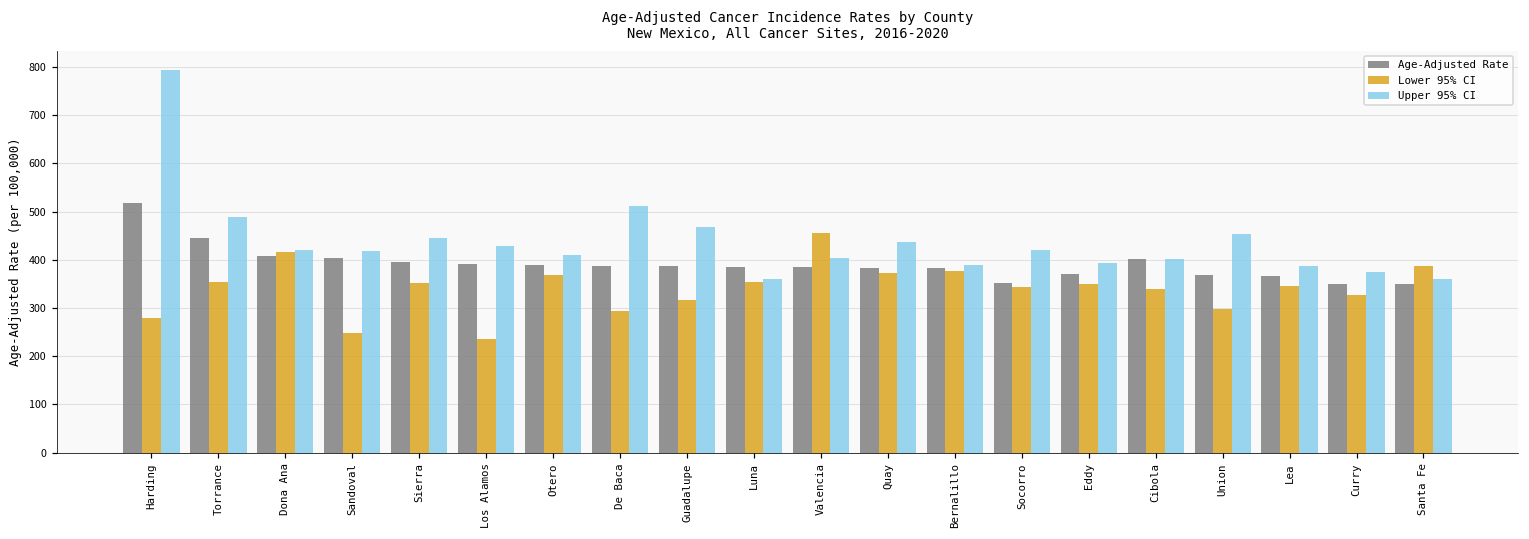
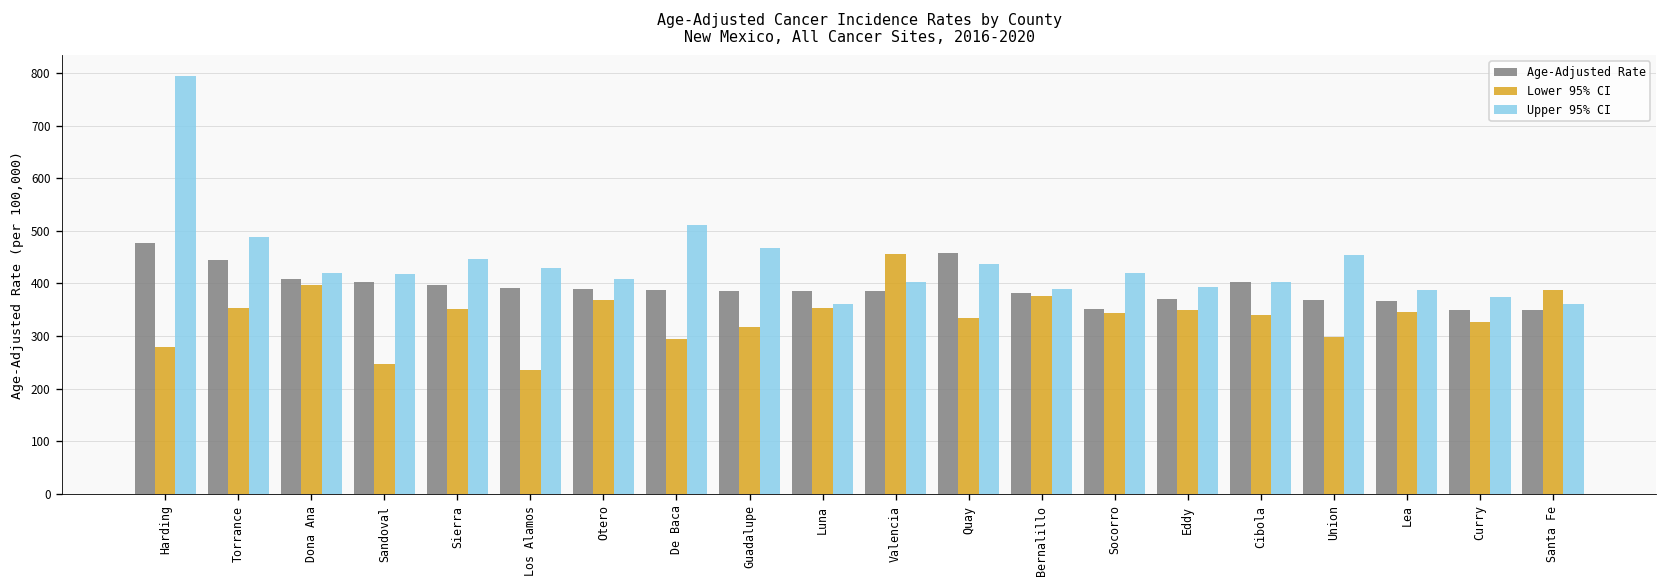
  {
    "Age-Adjusted Rate": {
-     "Harding": 520,
+     "Harding": 480,
      "Torrance": 450,
      "Dona Ana": 410,
      "Sandoval": 400,
      "Sierra": 400,
      "Los Alamos": 390,
      "Otero": 390,
      "De Baca": 390,
      "Guadalupe": 390,
      "Luna": 390,
      "Valencia": 380,
-     "Quay": 380,
+     "Quay": 460,
      "Bernalillo": 380,
      "Socorro": 350,
      "Eddy": 370,
      "Cibola": 400,
      "Union": 370,
      "Lea": 370,
      "Curry": 350,
      "Santa Fe": 350
    },
    "Lower 95% CI": {
      "Harding": 280,
      "Torrance": 350,
-     "Dona Ana": 420,
+     "Dona Ana": 400,
      "Sandoval": 250,
      "Sierra": 350,
      "Los Alamos": 240,
      "Otero": 370,
      "De Baca": 290,
      "Guadalupe": 320,
      "Luna": 350,
      "Valencia": 460,
-     "Quay": 370,
+     "Quay": 330,
      "Bernalillo": 380,
      "Socorro": 340,
      "Eddy": 350,
      "Cibola": 340,
      "Union": 300,
      "Lea": 350,
      "Curry": 330,
      "Santa Fe": 390
    },
    "Upper 95% CI": {
      "Harding": 790,
      "Torrance": 490,
      "Dona Ana": 420,
      "Sandoval": 420,
      "Sierra": 450,
      "Los Alamos": 430,
      "Otero": 410,
      "De Baca": 510,
      "Guadalupe": 470,
      "Luna": 360,
      "Valencia": 400,
      "Quay": 440,
      "Bernalillo": 390,
      "Socorro": 420,
      "Eddy": 390,
      "Cibola": 400,
      "Union": 450,
      "Lea": 390,
      "Curry": 380,
      "Santa Fe": 360
    }
  }
